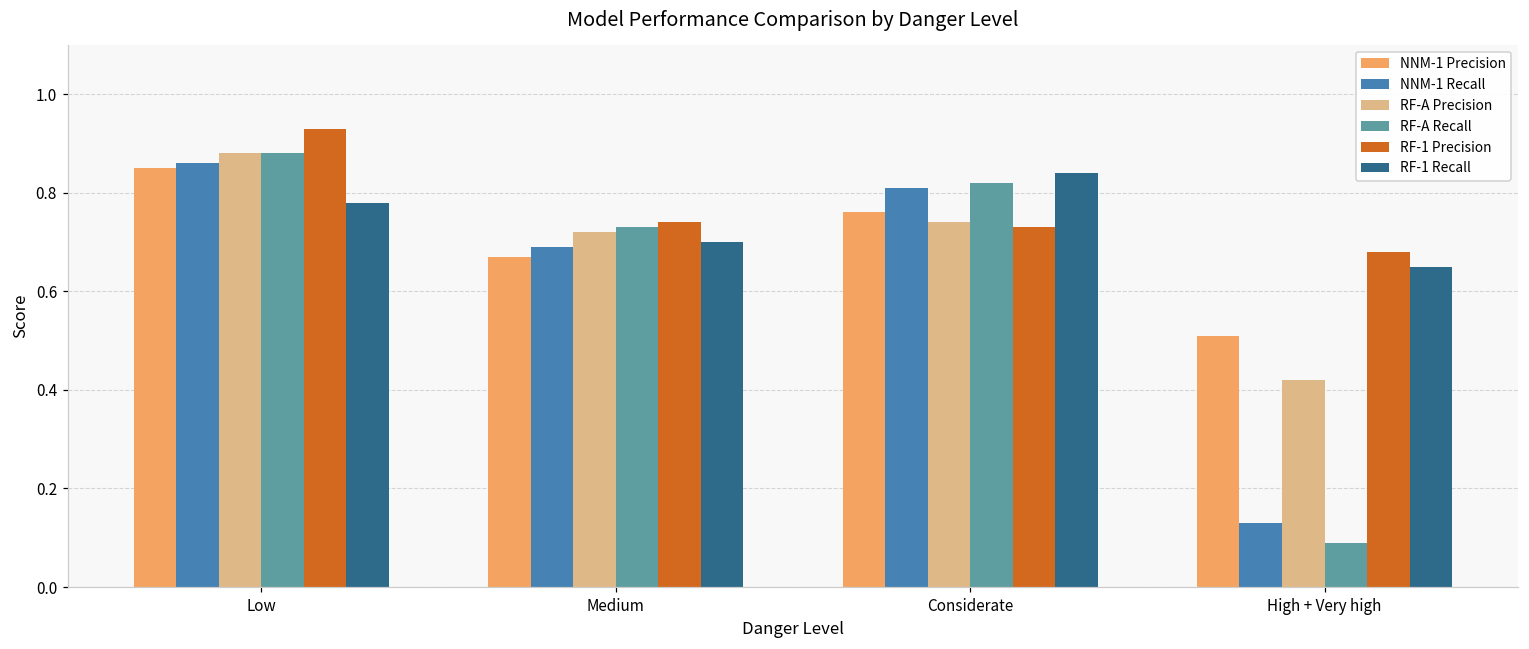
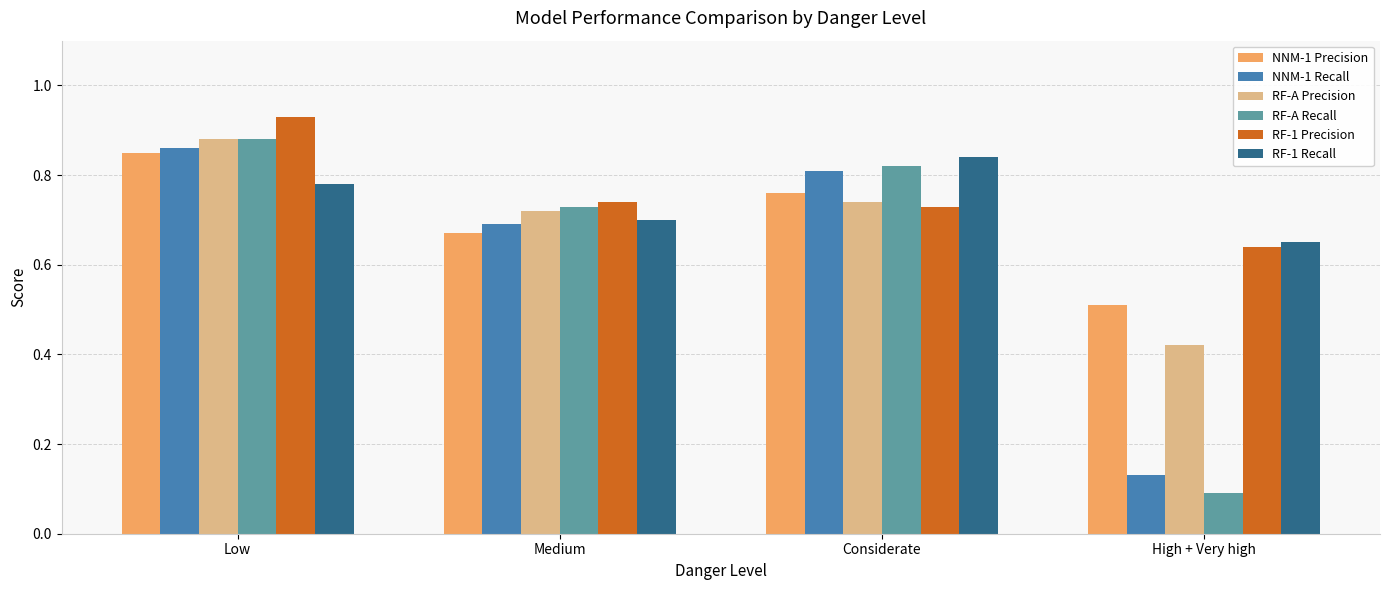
  {
    "RF-1 Precision": {
      "Low": 0.93,
      "Medium": 0.74,
      "Considerate": 0.73,
-     "High + Very high": 0.68
+     "High + Very high": 0.64
    }
  }
